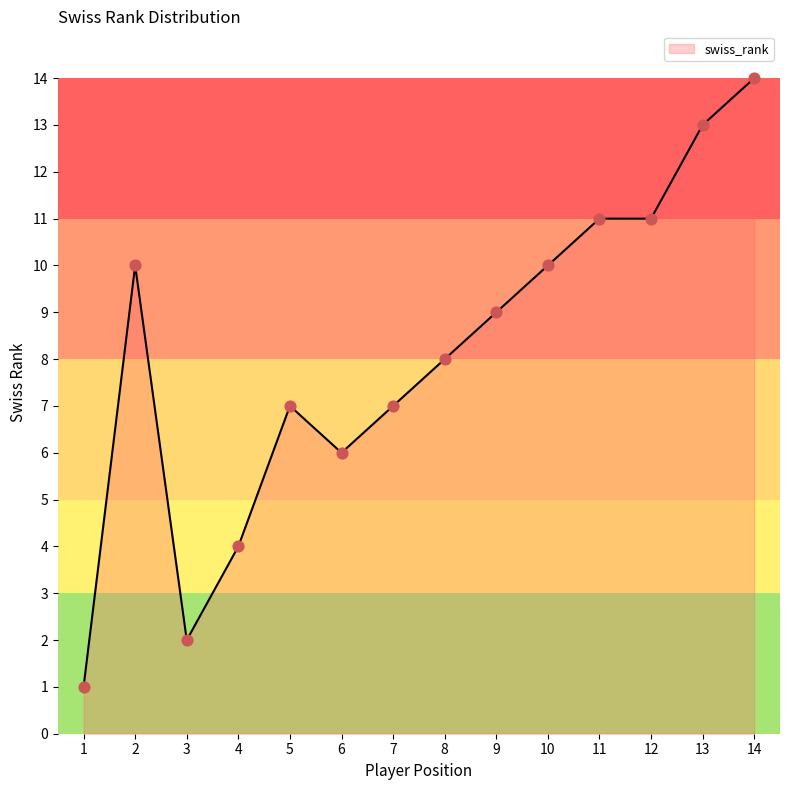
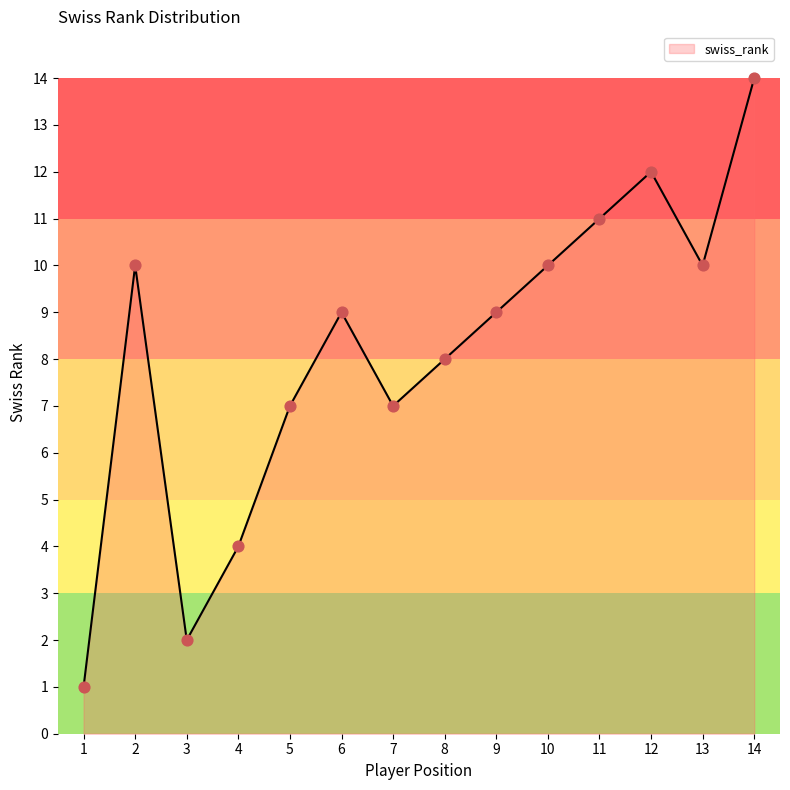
  {
    "1": 1,
    "2": 10,
    "3": 2,
    "4": 4,
    "5": 7,
-   "6": 6,
+   "6": 9,
    "7": 7,
    "8": 8,
    "9": 9,
    "10": 10,
    "11": 11,
-   "12": 11,
-   "13": 13,
+   "12": 12,
+   "13": 10,
    "14": 14
  }
